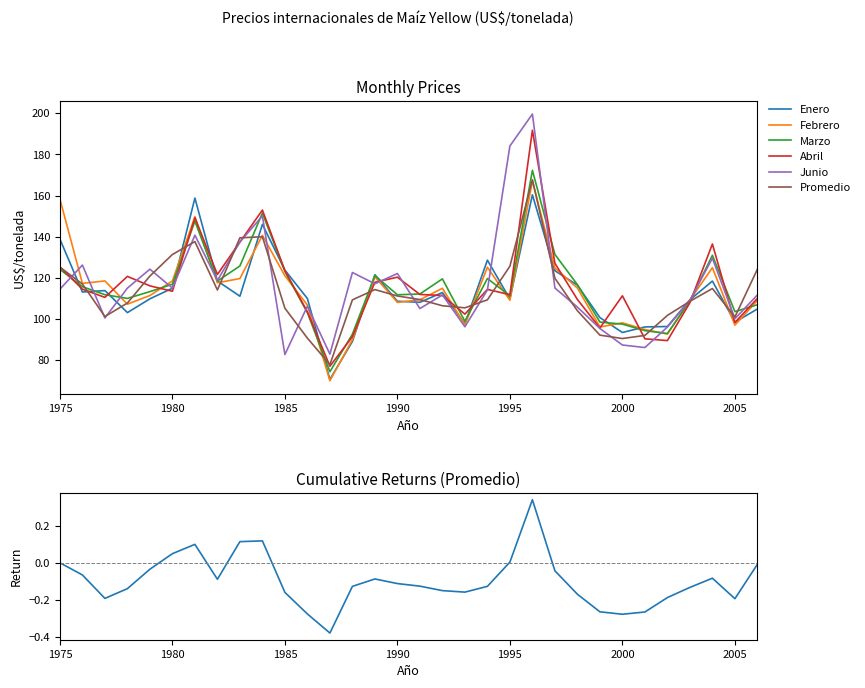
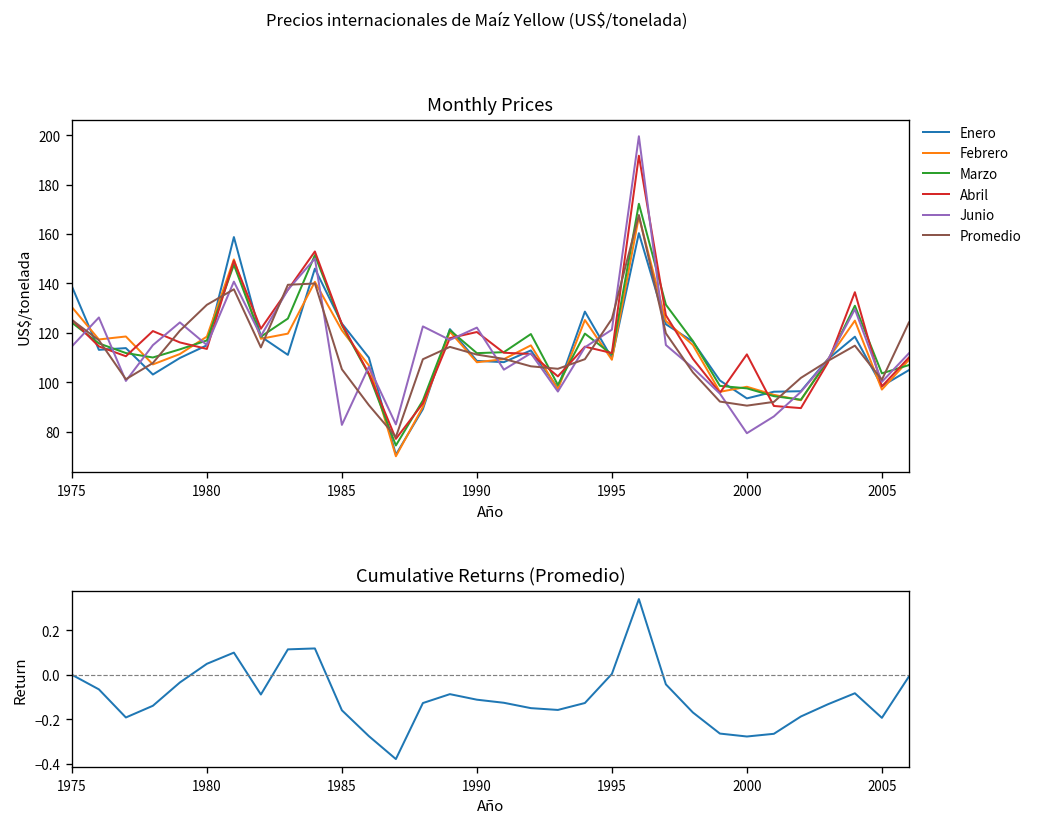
  {
    "Monthly Prices": {
      "Enero": {
        "1975": 139,
        "2000": 93
      },
      "Febrero": {
-       "1975": 158,
+       "1975": 130,
        "1980": 118,
        "1985": 121,
        "2005": 97
      },
      "Marzo": {
        "1980": 117,
        "2005": 104
      },
      "Abril": {
        "1980": 113,
        "1990": 120,
        "2000": 111
      },
      "Junio": {
        "1975": 115,
        "1985": 83,
        "1990": 122,
-       "1995": 184,
-       "2000": 87
+       "1995": 121,
+       "2000": 79
      },
      "Promedio": {
        "1980": 131,
        "1985": 105,
        "1995": 126,
        "2000": 91
      }
    },
    "Cumulative Returns (Promedio)": {
      "1975": 0.00,
      "1980": 0.05,
      "1985": -0.16,
      "1990": -0.11,
      "1995": 0.00,
      "2000": -0.28,
      "2005": -0.19
    }
  }
